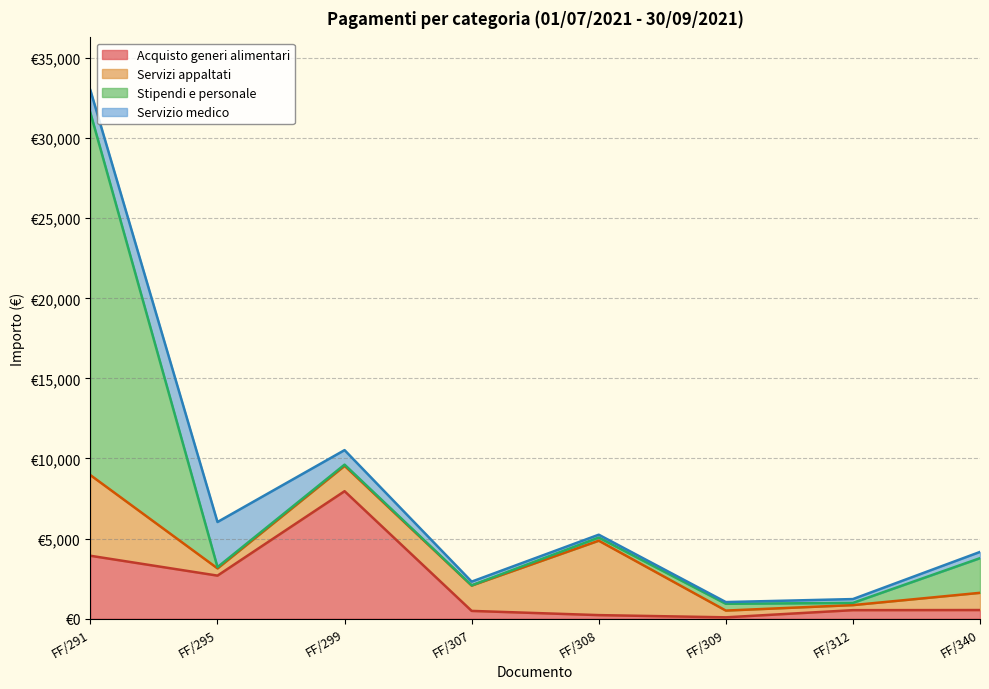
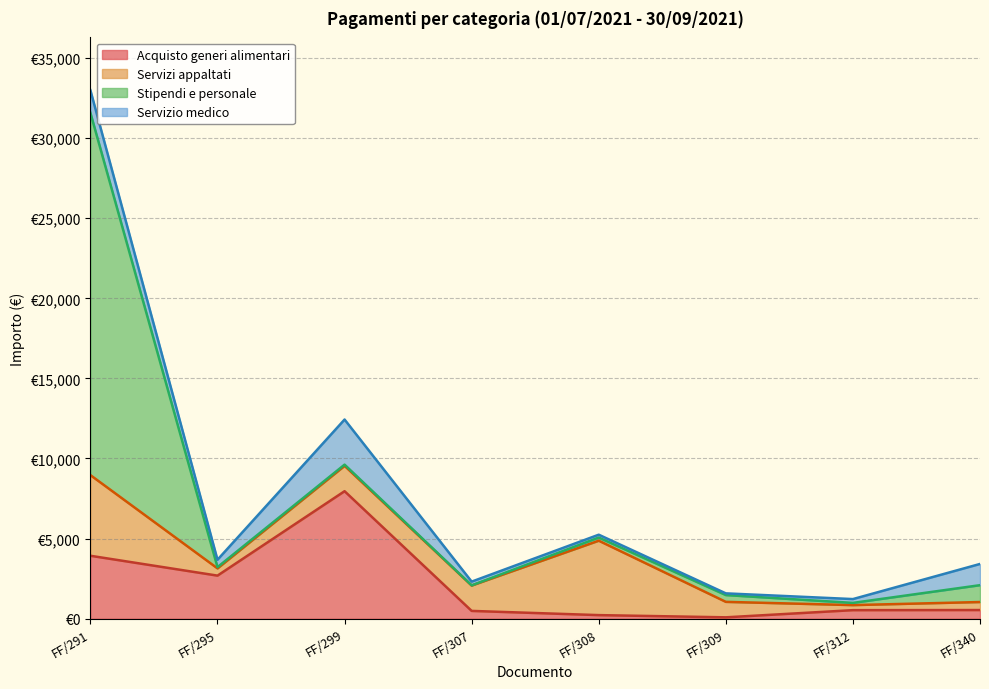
  {
    "Acquisto generi alimentari": {
      "FF/291": "€3,900",
      "FF/295": "€2,700",
      "FF/299": "€8,000",
      "FF/307": "€500",
      "FF/308": "€200",
      "FF/309": "€100",
      "FF/312": "€500",
      "FF/340": "€500"
    },
    "Servizi appaltati": {
      "FF/291": "€5,000",
      "FF/308": "€4,600",
-     "FF/309": "€400",
-     "FF/340": "€1,100"
+     "FF/309": "€1,000",
+     "FF/340": "€500"
    },
    "Stipendi e personale": {
      "FF/291": "€22,600",
      "FF/308": "€200",
-     "FF/340": "€2,200"
+     "FF/340": "€1,100"
    },
    "Servizio medico": {
      "FF/291": "€1,400",
-     "FF/295": "€2,800",
-     "FF/299": "€900",
+     "FF/295": "€500",
+     "FF/299": "€2,800",
      "FF/307": "€200",
      "FF/308": "€200",
      "FF/312": "€200",
-     "FF/340": "€400"
+     "FF/340": "€1,300"
    }
  }
